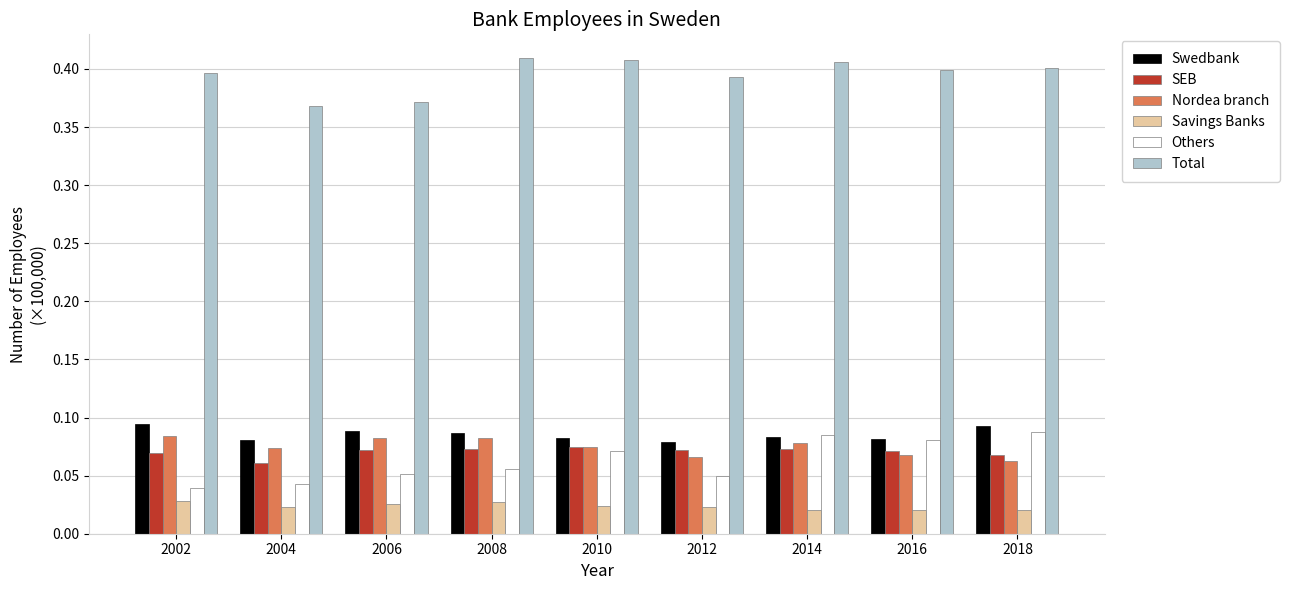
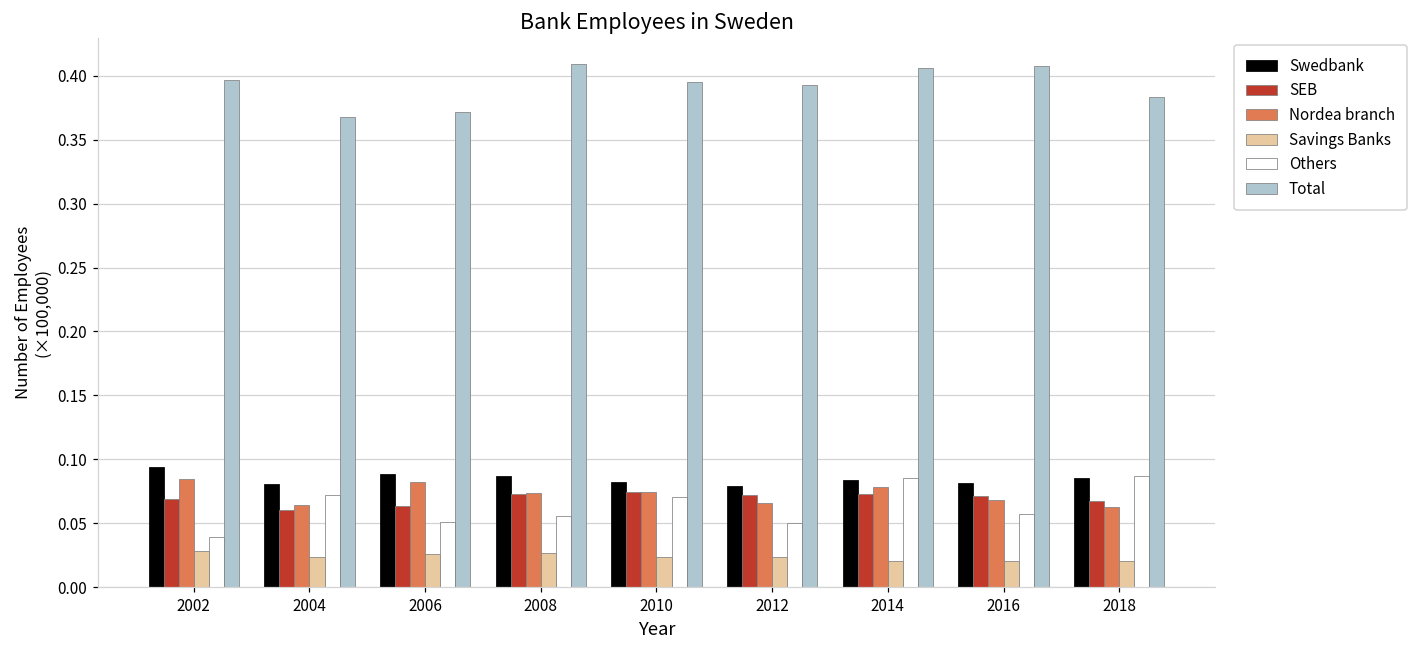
  {
    "Swedbank": {
      "2002": 0.094,
      "2004": 0.081,
      "2006": 0.088,
      "2008": 0.087,
      "2010": 0.082,
      "2012": 0.079,
      "2014": 0.083,
      "2016": 0.081,
-     "2018": 0.093
+     "2018": 0.085
    },
    "SEB": {
      "2002": 0.069,
      "2004": 0.061,
-     "2006": 0.072,
+     "2006": 0.063,
      "2008": 0.073,
      "2010": 0.075,
      "2012": 0.072,
      "2014": 0.073,
      "2016": 0.071,
      "2018": 0.067
    },
    "Nordea branch": {
      "2002": 0.084,
-     "2004": 0.074,
+     "2004": 0.064,
      "2006": 0.083,
-     "2008": 0.082,
+     "2008": 0.074,
      "2010": 0.074,
      "2012": 0.066,
      "2014": 0.078,
      "2016": 0.068,
      "2018": 0.062
    },
    "Savings Banks": {
      "2002": 0.028,
      "2004": 0.023,
      "2006": 0.026,
      "2008": 0.027,
      "2010": 0.024,
      "2012": 0.023,
      "2014": 0.021,
      "2016": 0.020,
      "2018": 0.020
    },
    "Others": {
      "2002": 0.039,
-     "2004": 0.043,
+     "2004": 0.072,
      "2006": 0.051,
      "2008": 0.056,
      "2010": 0.071,
      "2012": 0.050,
      "2014": 0.085,
-     "2016": 0.080,
+     "2016": 0.057,
      "2018": 0.087
    },
    "Total": {
      "2002": 0.397,
      "2004": 0.368,
      "2006": 0.372,
      "2008": 0.409,
-     "2010": 0.408,
+     "2010": 0.395,
      "2012": 0.393,
      "2014": 0.406,
-     "2016": 0.399,
-     "2018": 0.401
+     "2016": 0.407,
+     "2018": 0.383
    }
  }
